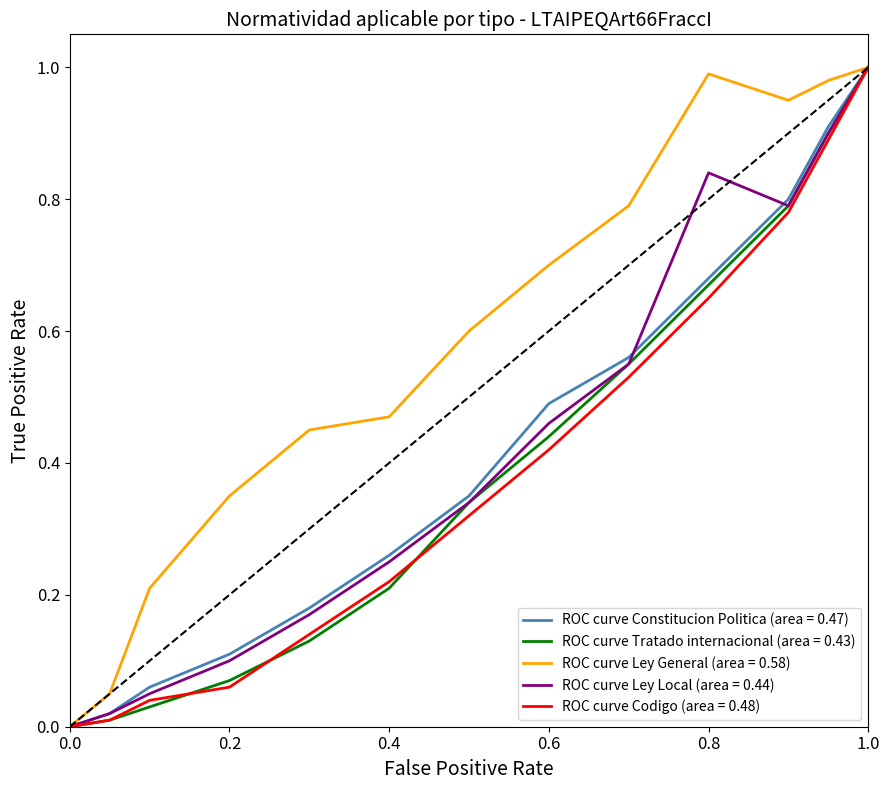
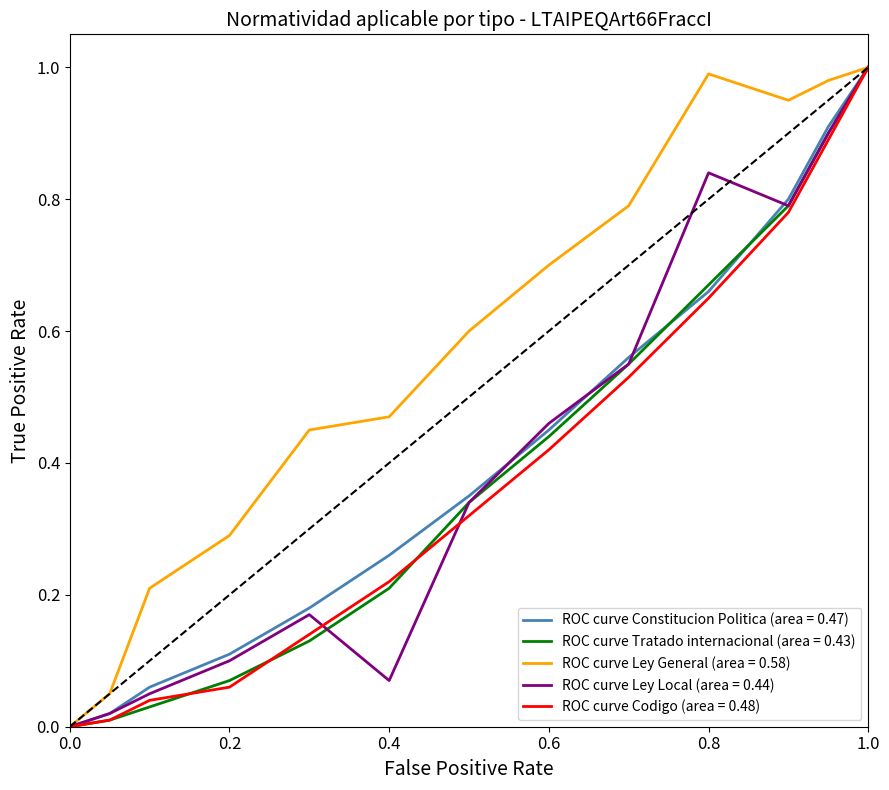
  {
    "ROC curve Constitucion Politica (area = 0.47)": {
      "0.2": 0.11,
      "0.4": 0.26,
-     "0.6": 0.49,
-     "0.8": 0.68
+     "0.6": 0.45,
+     "0.8": 0.66
    },
    "ROC curve Tratado internacional (area = 0.43)": {
      "0.2": 0.07,
      "0.4": 0.21,
      "0.6": 0.44,
      "0.8": 0.67
    },
    "ROC curve Ley General (area = 0.58)": {
-     "0.2": 0.35,
+     "0.2": 0.29,
      "0.4": 0.47,
      "0.6": 0.70,
      "0.8": 0.99
    },
    "ROC curve Ley Local (area = 0.44)": {
      "0.2": 0.10,
-     "0.4": 0.25,
+     "0.4": 0.07,
      "0.6": 0.46,
      "0.8": 0.84
    },
    "ROC curve Codigo (area = 0.48)": {
      "0.2": 0.06,
      "0.4": 0.22,
      "0.6": 0.42,
      "0.8": 0.65
    }
  }
